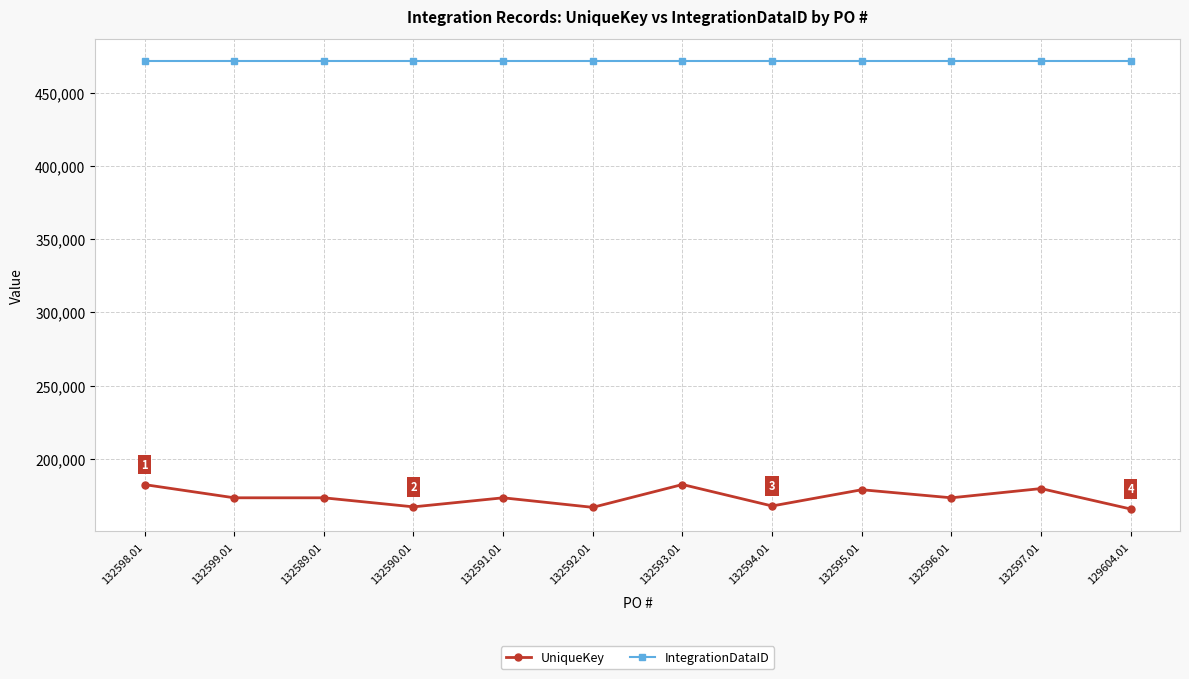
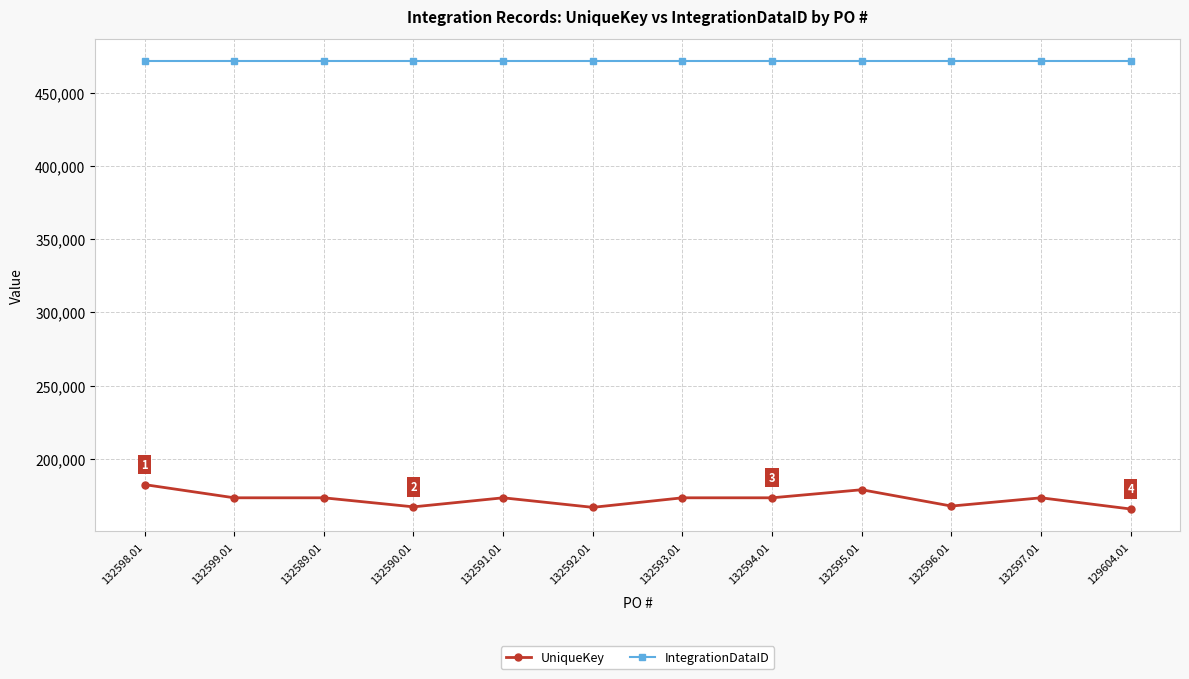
  {
    "UniqueKey": {
      "132599.01": "173,000",
      "132589.01": "173,000",
      "132591.01": "173,000",
      "132592.01": "167,000",
-     "132593.01": "182,000",
-     "132594.01": "168,000",
+     "132593.01": "173,000",
+     "132594.01": "173,000",
      "132595.01": "179,000",
-     "132596.01": "173,000",
-     "132597.01": "180,000"
+     "132596.01": "168,000",
+     "132597.01": "173,000"
    },
    "IntegrationDataID": {
      "132598.01": "472,000",
      "132599.01": "472,000",
      "132589.01": "472,000",
      "132590.01": "472,000",
      "132591.01": "472,000",
      "132592.01": "472,000",
      "132593.01": "472,000",
      "132594.01": "472,000",
      "132595.01": "472,000",
      "132596.01": "472,000",
      "132597.01": "472,000",
      "129604.01": "472,000"
    }
  }
